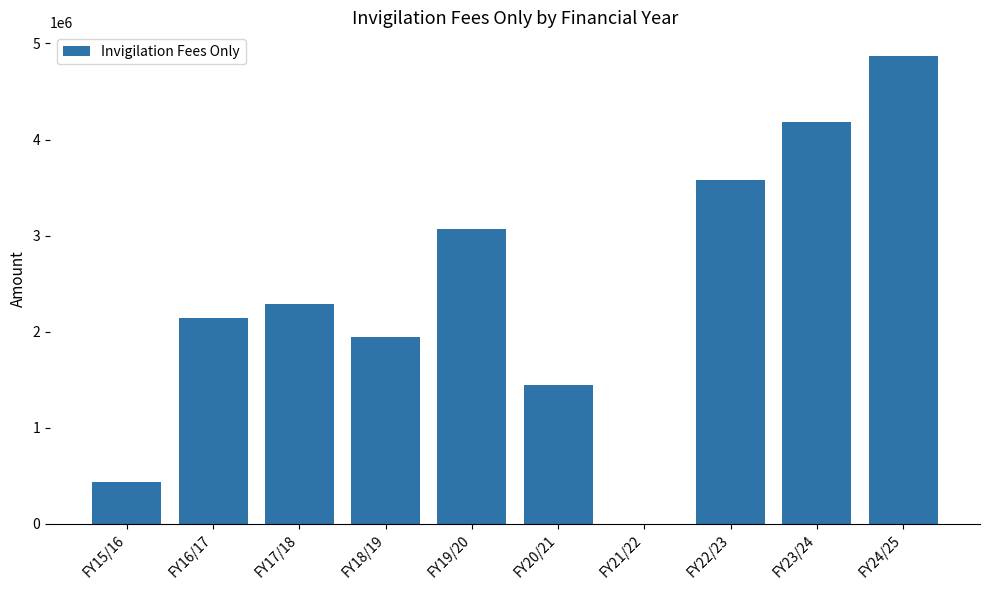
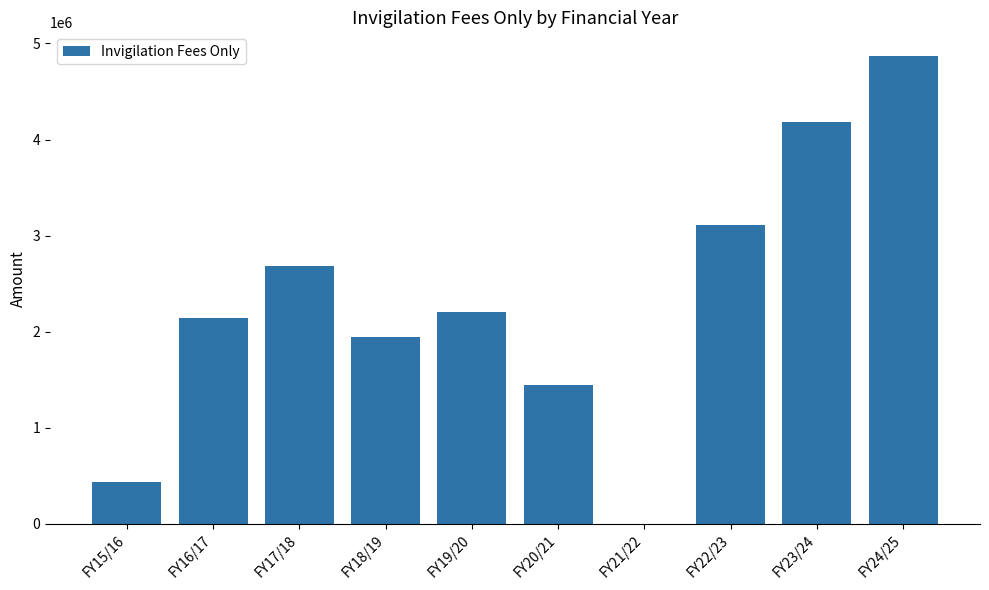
  {
    "FY15/16": 400000,
    "FY16/17": 2100000,
-   "FY17/18": 2300000,
+   "FY17/18": 2700000,
    "FY18/19": 1900000,
-   "FY19/20": 3100000,
+   "FY19/20": 2200000,
    "FY20/21": 1400000,
    "FY21/22": 0,
-   "FY22/23": 3600000,
+   "FY22/23": 3100000,
    "FY23/24": 4200000,
    "FY24/25": 4900000
  }
